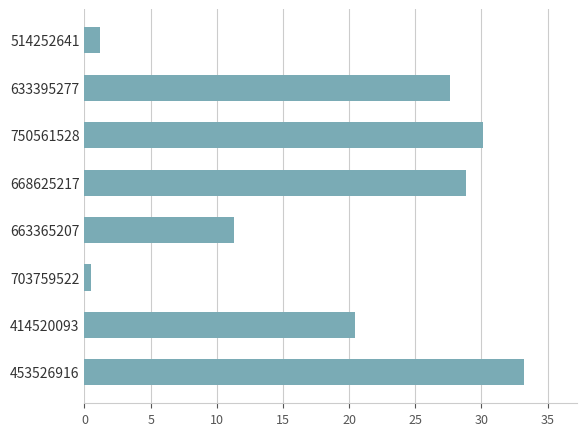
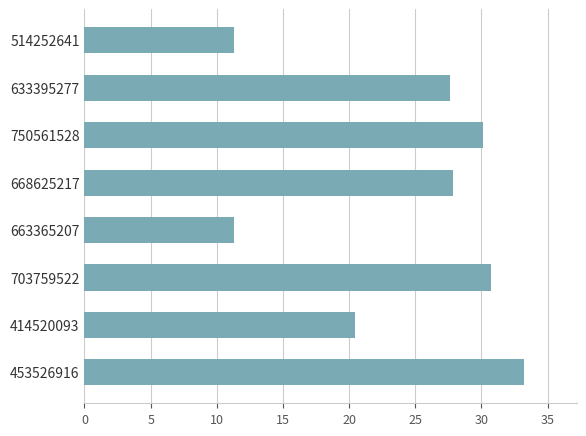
  {
-   "514252641": 1.1,
+   "514252641": 11.3,
    "633395277": 27.6,
    "750561528": 30.1,
-   "668625217": 28.9,
+   "668625217": 27.8,
    "663365207": 11.3,
-   "703759522": 0.5,
+   "703759522": 30.7,
    "414520093": 20.4,
    "453526916": 33.2
  }
